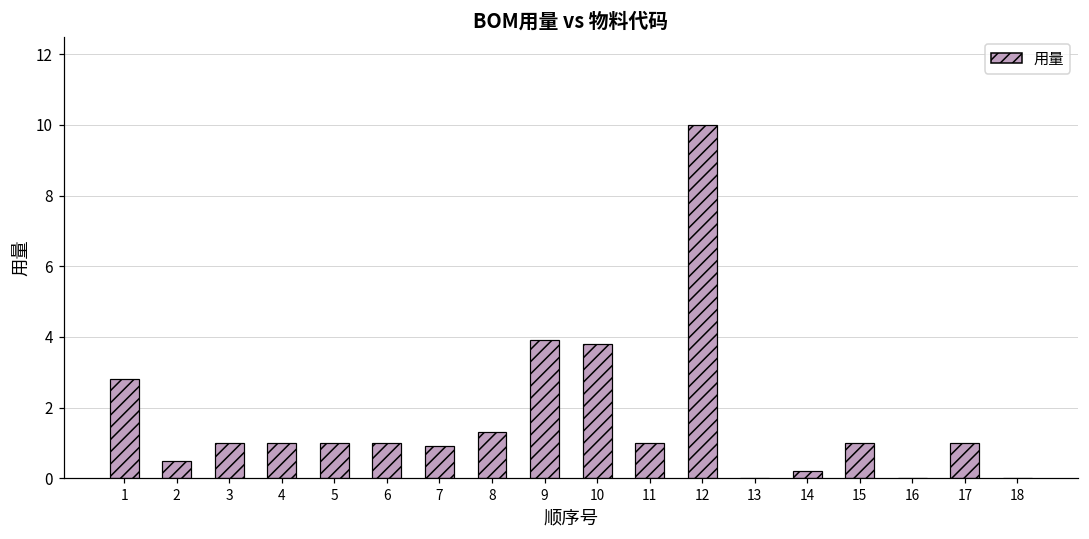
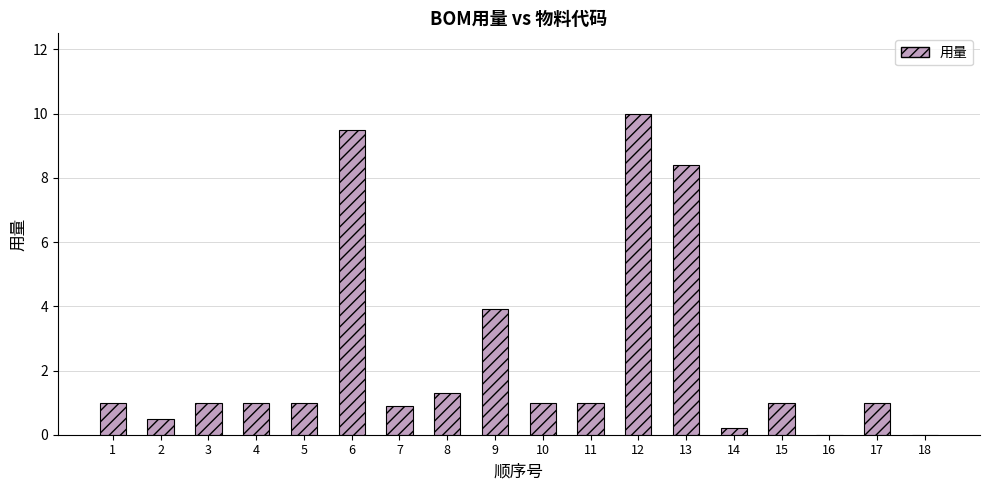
  {
-   "1": 2.8,
+   "1": 1.0,
    "2": 0.5,
    "3": 1.0,
    "4": 1.0,
    "5": 1.0,
-   "6": 1.0,
+   "6": 9.5,
    "7": 0.9,
    "8": 1.3,
    "9": 3.9,
-   "10": 3.8,
+   "10": 1.0,
    "11": 1.0,
    "12": 10.0,
-   "13": 0.0,
+   "13": 8.4,
    "14": 0.2,
    "15": 1.0,
    "17": 1.0
  }
